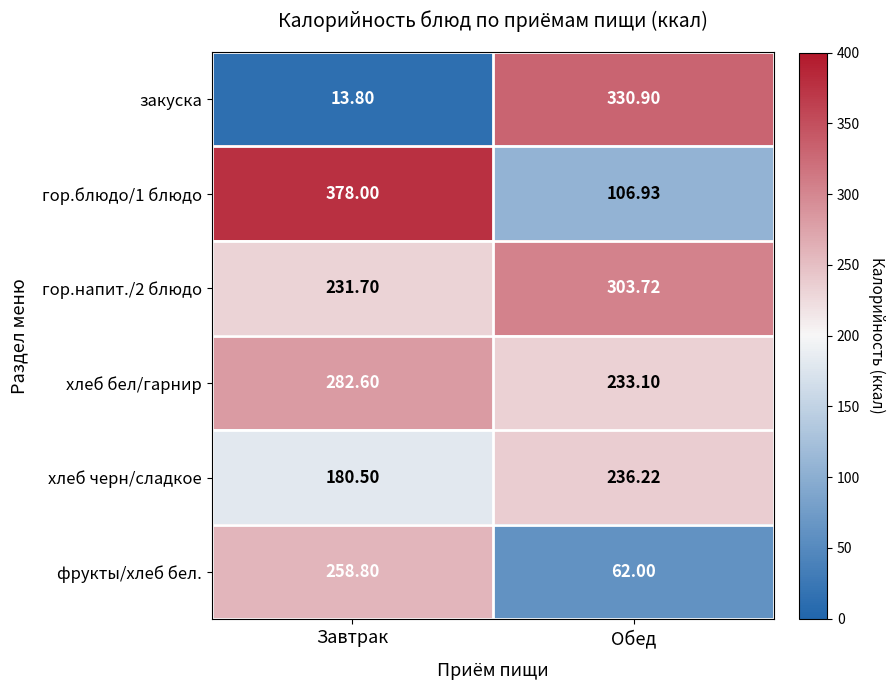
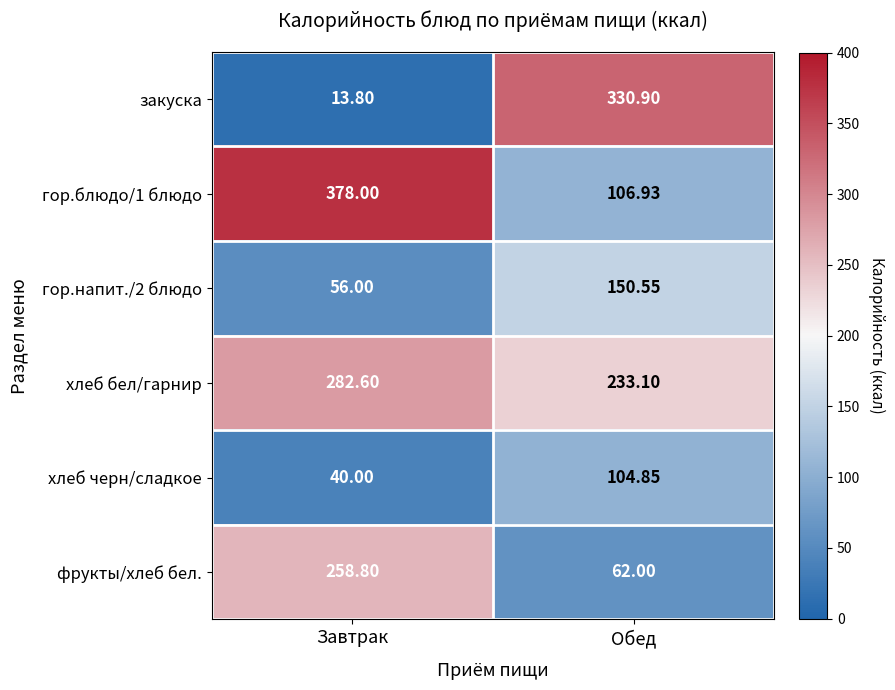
  {
    "закуска": {
      "Завтрак": 13.80,
      "Обед": 330.90
    },
    "гор.блюдо/1 блюдо": {
      "Завтрак": 378.00,
      "Обед": 106.93
    },
    "гор.напит./2 блюдо": {
-     "Завтрак": 231.70,
-     "Обед": 303.72
+     "Завтрак": 56.00,
+     "Обед": 150.55
    },
    "хлеб бел/гарнир": {
      "Завтрак": 282.60,
      "Обед": 233.10
    },
    "хлеб черн/сладкое": {
-     "Завтрак": 180.50,
-     "Обед": 236.22
+     "Завтрак": 40.00,
+     "Обед": 104.85
    },
    "фрукты/хлеб бел.": {
      "Завтрак": 258.80,
      "Обед": 62.00
    }
  }
